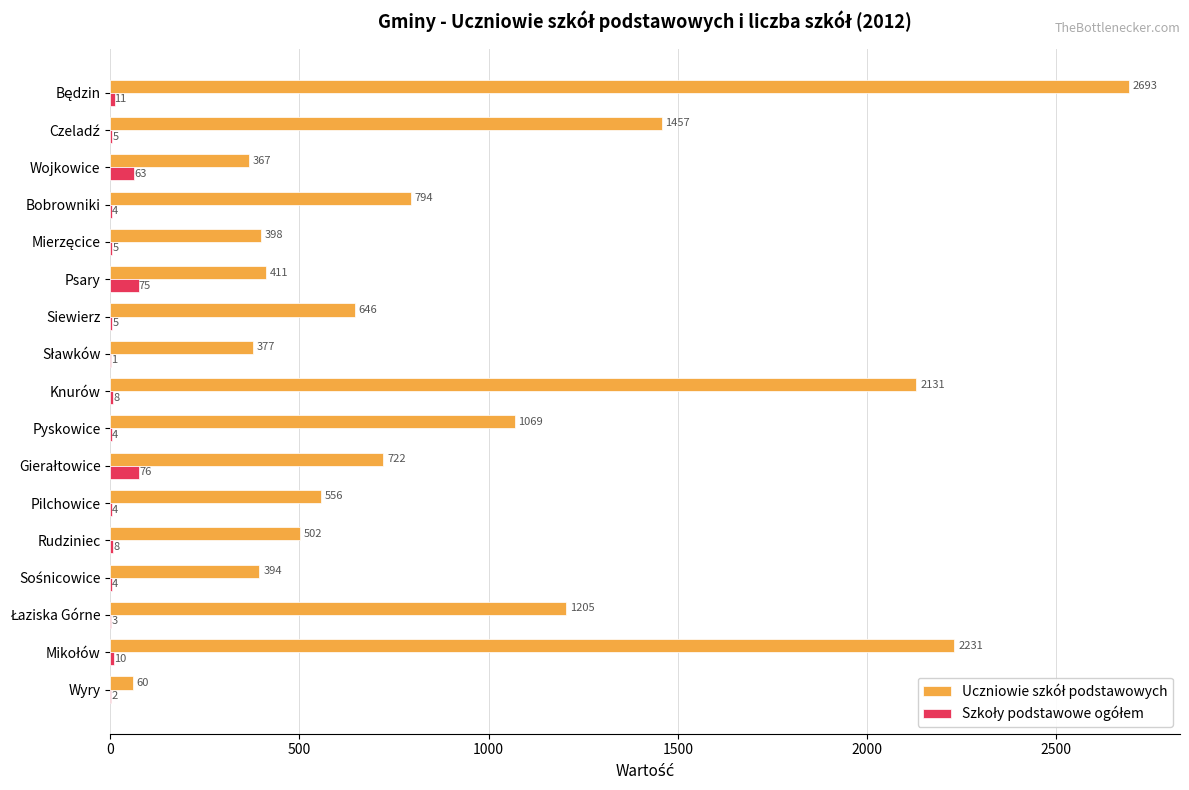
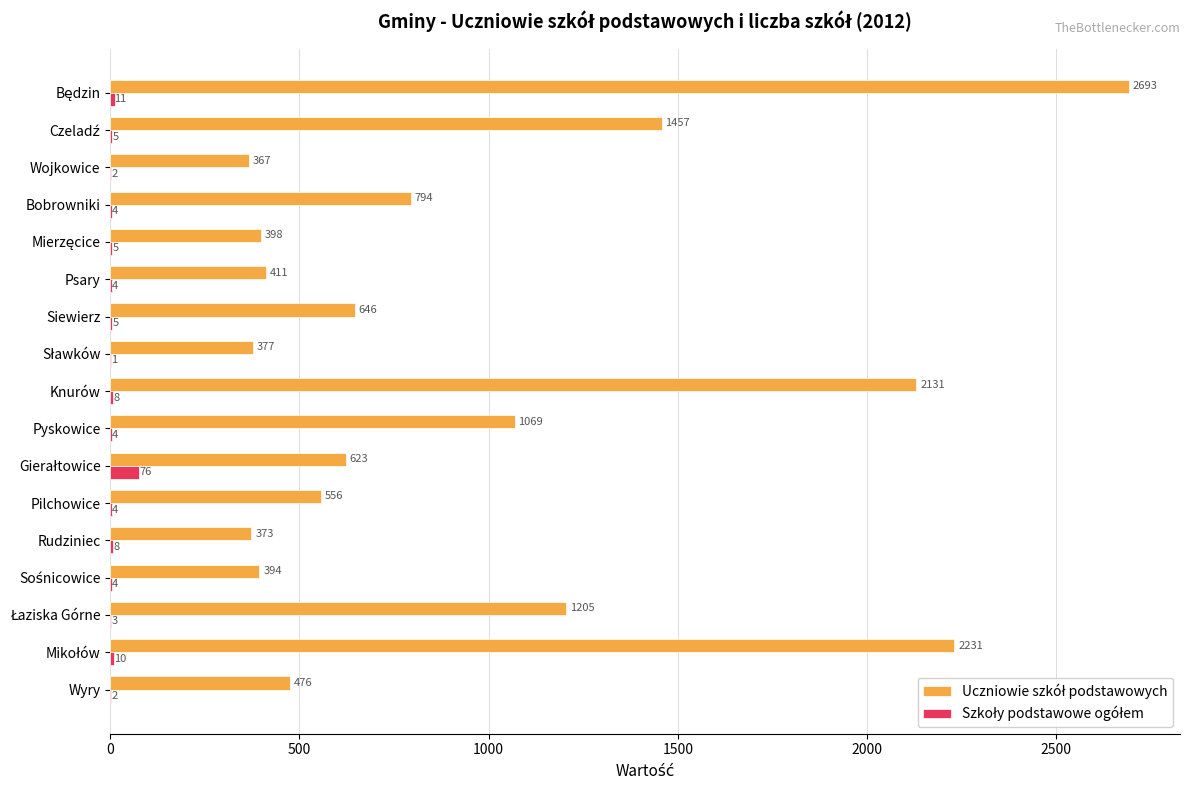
  {
    "Uczniowie szkół podstawowych": {
      "Będzin": 2693,
      "Czeladź": 1457,
      "Wojkowice": 367,
      "Bobrowniki": 794,
      "Mierzęcice": 398,
      "Psary": 411,
      "Siewierz": 646,
      "Sławków": 377,
      "Knurów": 2131,
      "Pyskowice": 1069,
-     "Gierałtowice": 722,
+     "Gierałtowice": 623,
      "Pilchowice": 556,
-     "Rudziniec": 502,
+     "Rudziniec": 373,
      "Sośnicowice": 394,
      "Łaziska Górne": 1205,
      "Mikołów": 2231,
-     "Wyry": 60
+     "Wyry": 476
    },
    "Szkoły podstawowe ogółem": {
      "Będzin": 11,
      "Czeladź": 5,
-     "Wojkowice": 63,
+     "Wojkowice": 2,
      "Bobrowniki": 4,
      "Mierzęcice": 5,
-     "Psary": 75,
+     "Psary": 4,
      "Siewierz": 5,
      "Sławków": 1,
      "Knurów": 8,
      "Pyskowice": 4,
      "Gierałtowice": 76,
      "Pilchowice": 4,
      "Rudziniec": 8,
      "Sośnicowice": 4,
      "Łaziska Górne": 3,
      "Mikołów": 10,
      "Wyry": 2
    }
  }
